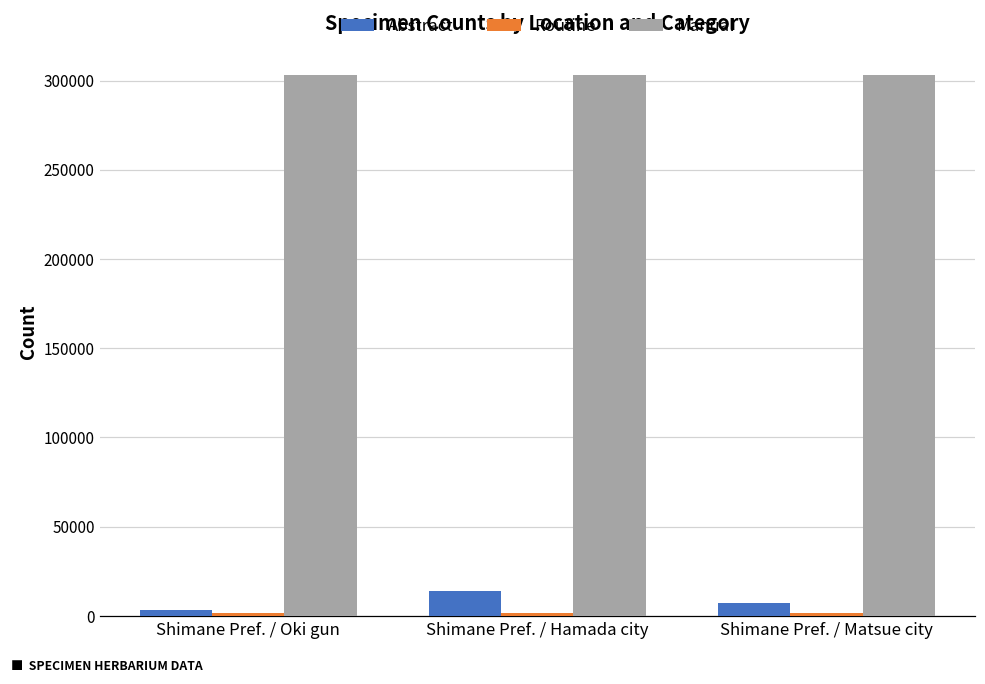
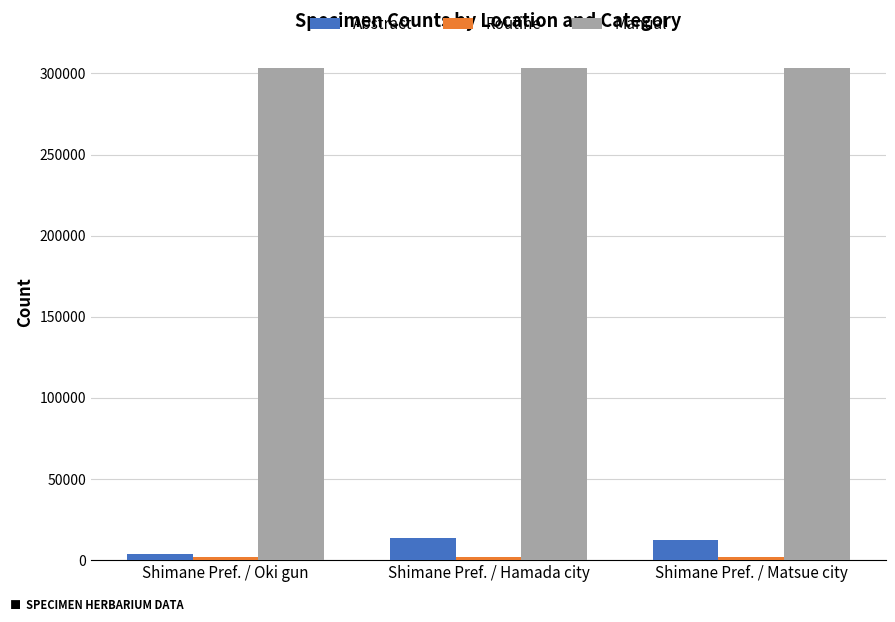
  {
    "Abstract": {
      "Shimane Pref. / Oki gun": 4000,
      "Shimane Pref. / Hamada city": 14000,
-     "Shimane Pref. / Matsue city": 7000
+     "Shimane Pref. / Matsue city": 12000
    },
    "Routine": {
      "Shimane Pref. / Oki gun": 2000,
      "Shimane Pref. / Hamada city": 2000,
      "Shimane Pref. / Matsue city": 2000
    },
    "Manual": {
      "Shimane Pref. / Oki gun": 303000,
      "Shimane Pref. / Hamada city": 303000,
      "Shimane Pref. / Matsue city": 303000
    }
  }
